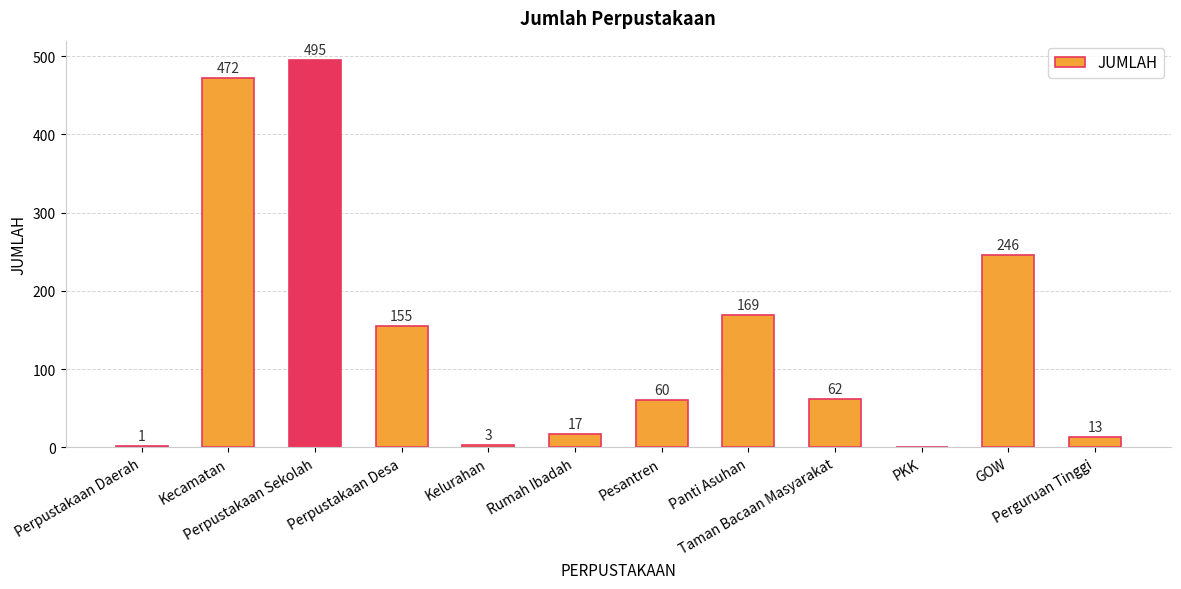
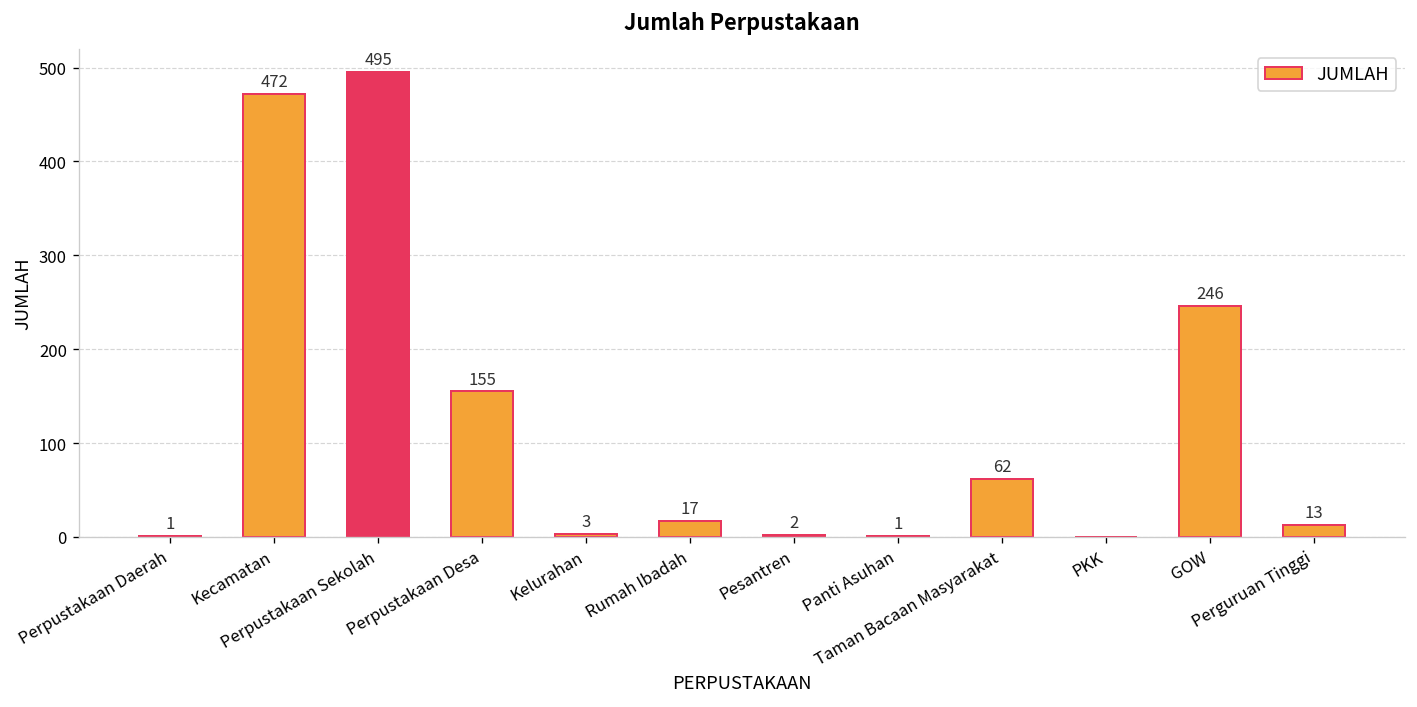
  {
    "Perpustakaan Daerah": 1,
    "Kecamatan": 472,
    "Perpustakaan Sekolah": 495,
    "Perpustakaan Desa": 155,
    "Kelurahan": 3,
    "Rumah Ibadah": 17,
-   "Pesantren": 60,
-   "Panti Asuhan": 169,
+   "Pesantren": 2,
+   "Panti Asuhan": 1,
    "Taman Bacaan Masyarakat": 62,
    "GOW": 246,
    "Perguruan Tinggi": 13
  }
